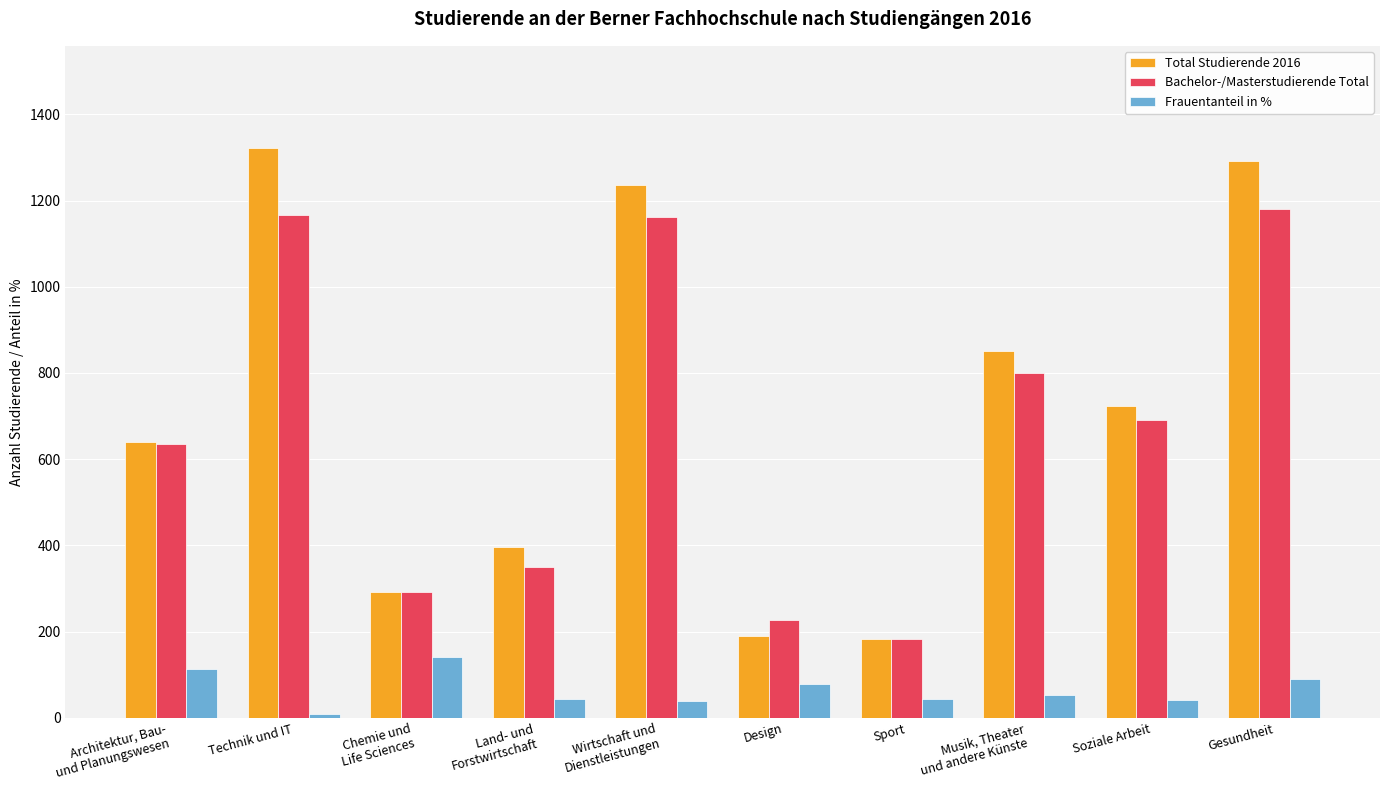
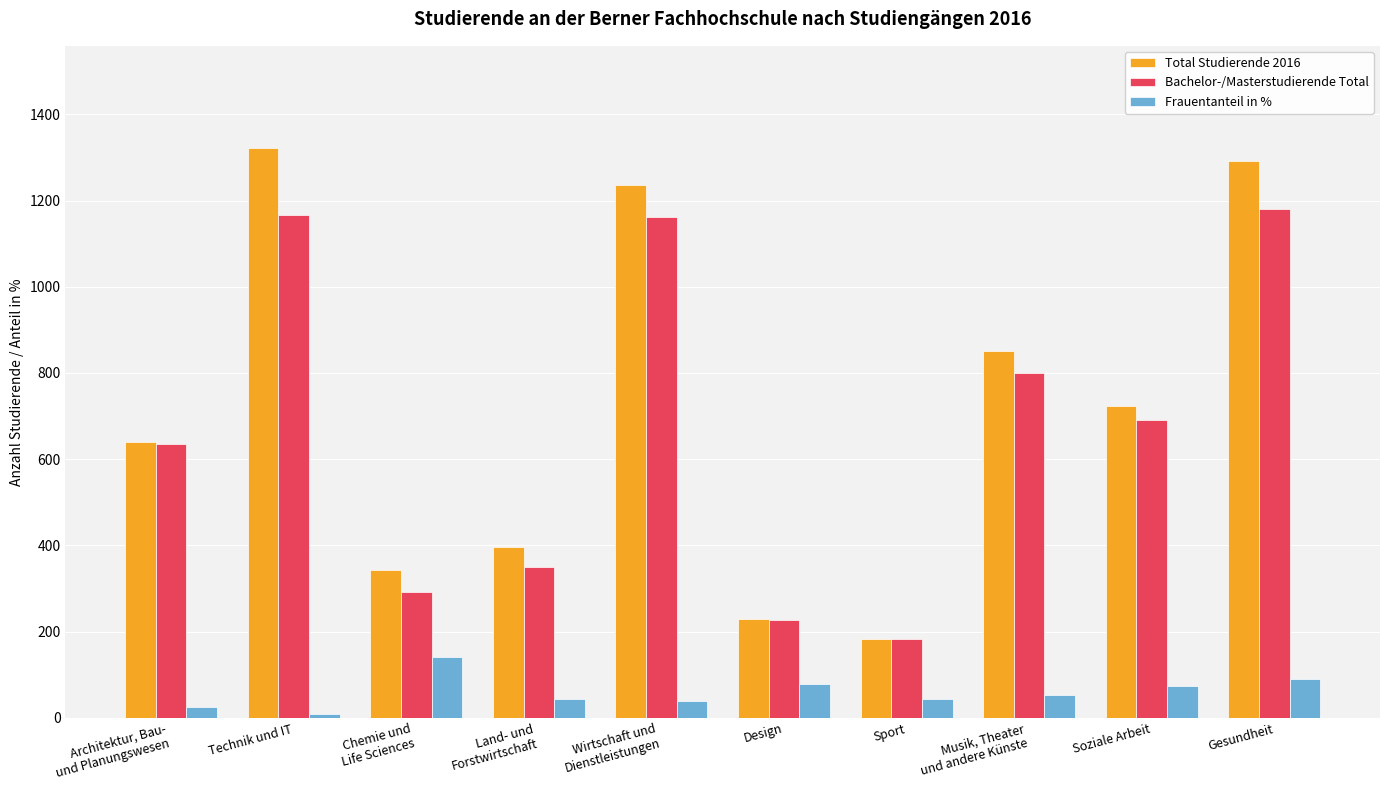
  {
    "Total Studierende 2016": {
      "Architektur, Bau- und Planungswesen": 640,
      "Technik und IT": 1320,
-     "Chemie und Life Sciences": 290,
+     "Chemie und Life Sciences": 340,
      "Land- und Forstwirtschaft": 400,
      "Wirtschaft und Dienstleistungen": 1240,
-     "Design": 190,
+     "Design": 230,
      "Sport": 180,
      "Musik, Theater und andere Künste": 850,
      "Soziale Arbeit": 720,
      "Gesundheit": 1290
    },
    "Bachelor-/Masterstudierende Total": {
      "Architektur, Bau- und Planungswesen": 640,
      "Technik und IT": 1170,
      "Chemie und Life Sciences": 290,
      "Land- und Forstwirtschaft": 350,
      "Wirtschaft und Dienstleistungen": 1160,
      "Design": 230,
      "Sport": 180,
      "Musik, Theater und andere Künste": 800,
      "Soziale Arbeit": 690,
      "Gesundheit": 1180
    },
    "Frauentanteil in %": {
-     "Architektur, Bau- und Planungswesen": 110,
+     "Architektur, Bau- und Planungswesen": 20,
      "Technik und IT": 10,
      "Chemie und Life Sciences": 140,
      "Land- und Forstwirtschaft": 40,
      "Wirtschaft und Dienstleistungen": 40,
      "Design": 80,
      "Sport": 40,
      "Musik, Theater und andere Künste": 50,
-     "Soziale Arbeit": 40,
+     "Soziale Arbeit": 80,
      "Gesundheit": 90
    }
  }
